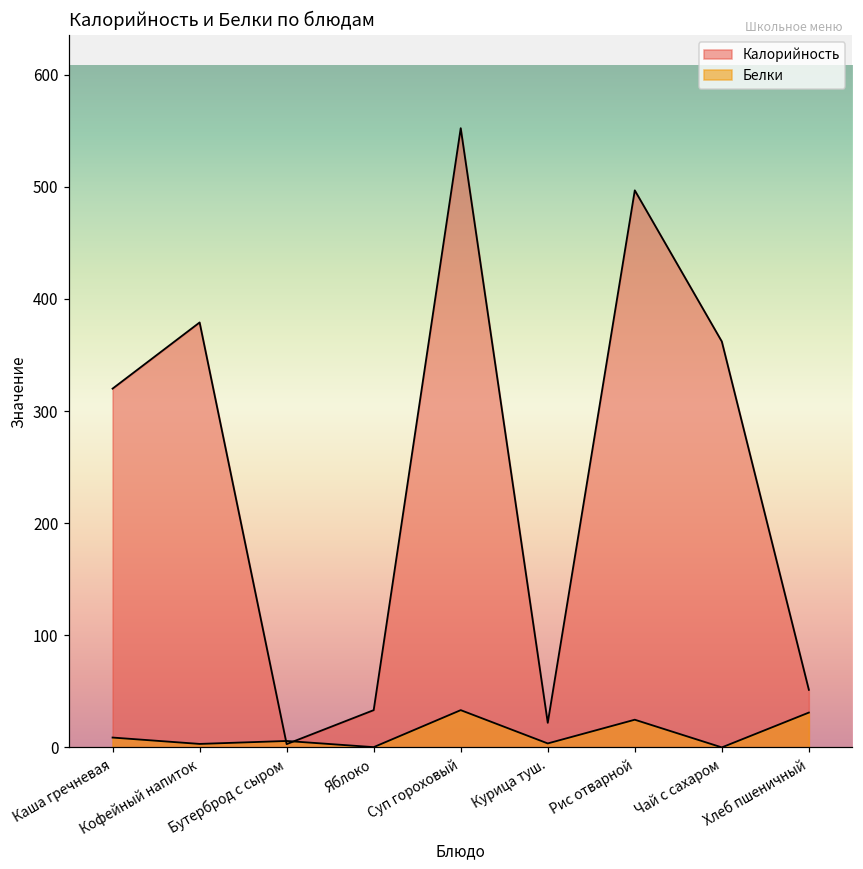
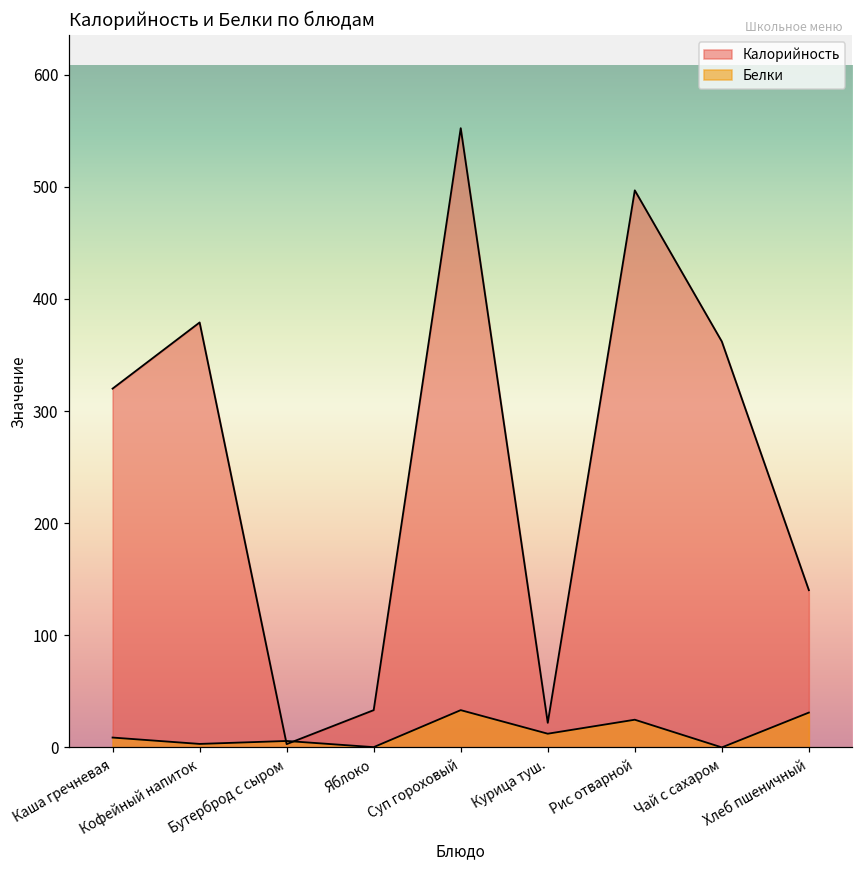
  {
    "Калорийность": {
      "Каша гречневая": 320,
      "Кофейный напиток": 379,
      "Бутерброд с сыром": 3,
      "Яблоко": 33,
      "Суп гороховый": 552,
      "Курица туш.": 22,
      "Рис отварной": 497,
      "Чай с сахаром": 362,
-     "Хлеб пшеничный": 51
+     "Хлеб пшеничный": 140
    },
    "Белки": {
      "Каша гречневая": 9,
      "Кофейный напиток": 3,
      "Бутерброд с сыром": 6,
      "Яблоко": 0,
      "Суп гороховый": 33,
-     "Курица туш.": 4,
+     "Курица туш.": 12,
      "Рис отварной": 25,
      "Чай с сахаром": 0,
      "Хлеб пшеничный": 31
    }
  }
